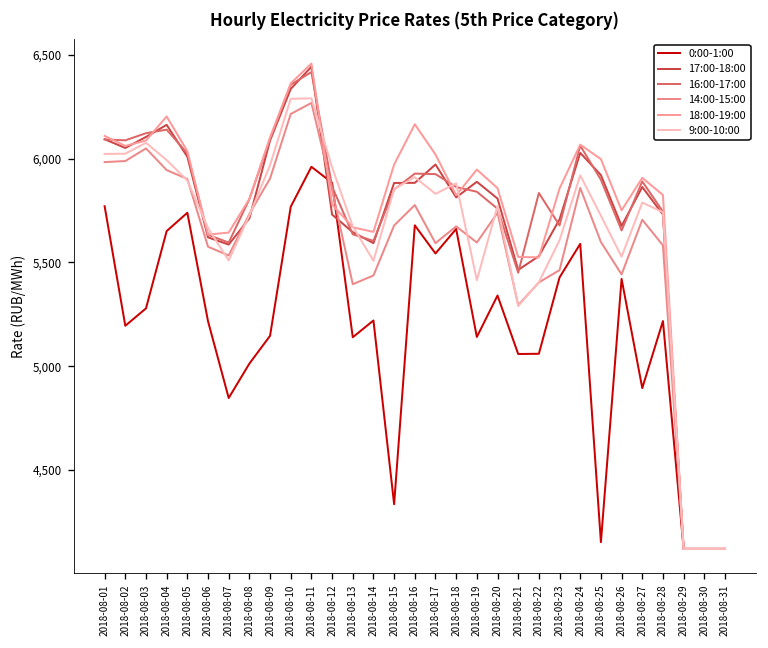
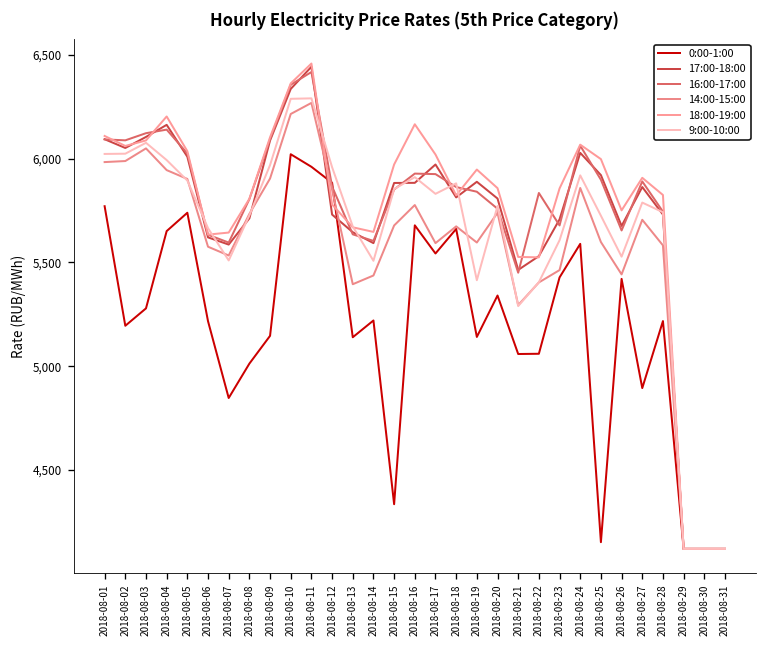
  {
    "0:00-1:00": {
      "2018-08-01": "5,770",
      "2018-08-02": "5,190",
      "2018-08-03": "5,280",
      "2018-08-04": "5,650",
      "2018-08-05": "5,740",
      "2018-08-06": "5,220",
      "2018-08-07": "4,850",
      "2018-08-08": "5,010",
      "2018-08-09": "5,150",
-     "2018-08-10": "5,770",
+     "2018-08-10": "6,020",
      "2018-08-11": "5,960",
      "2018-08-12": "5,880",
      "2018-08-13": "5,140",
      "2018-08-14": "5,220",
      "2018-08-15": "4,340",
      "2018-08-16": "5,680",
      "2018-08-17": "5,540",
      "2018-08-19": "5,140",
      "2018-08-20": "5,340",
      "2018-08-21": "5,060",
      "2018-08-22": "5,060",
      "2018-08-23": "5,430",
      "2018-08-24": "5,590",
      "2018-08-25": "4,150",
      "2018-08-26": "5,420",
      "2018-08-27": "4,890",
      "2018-08-28": "5,220"
    }
  }
